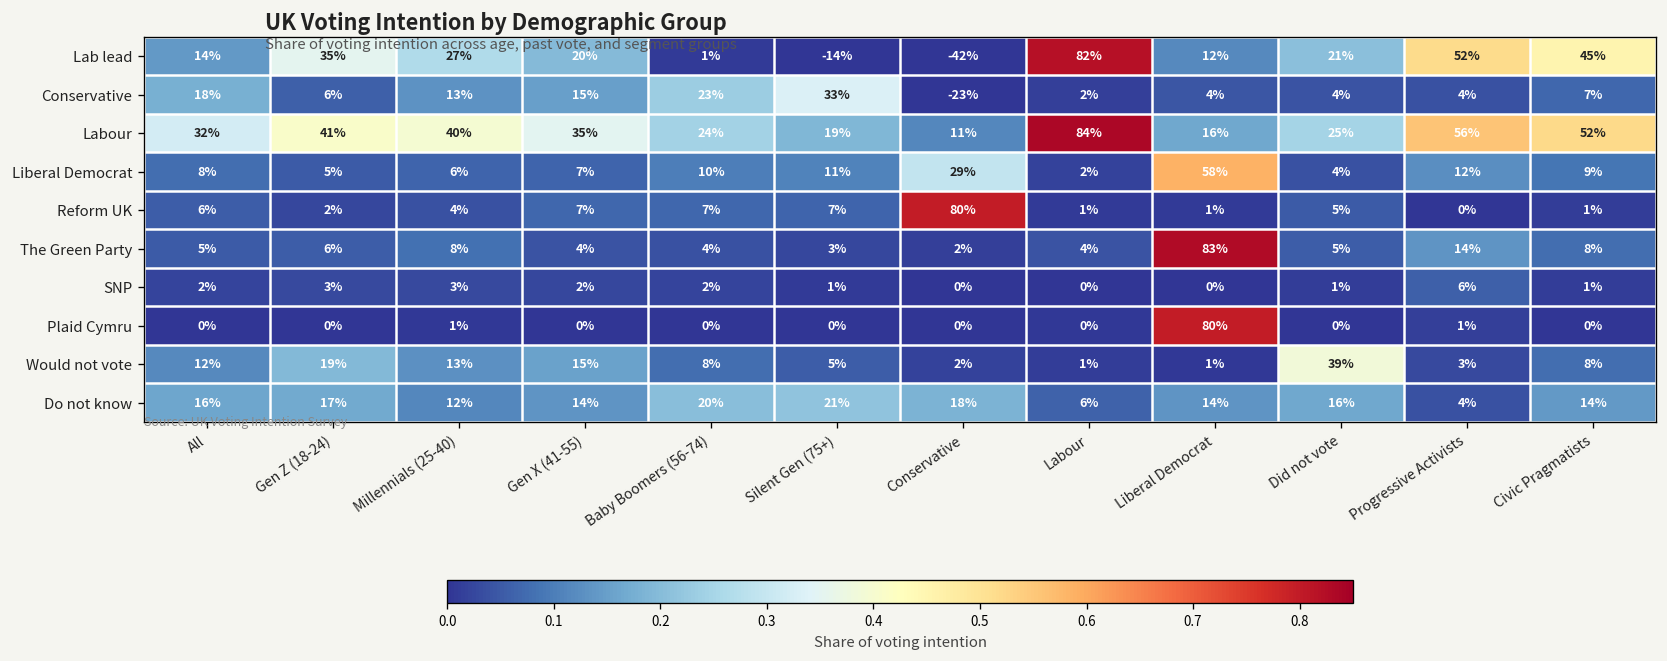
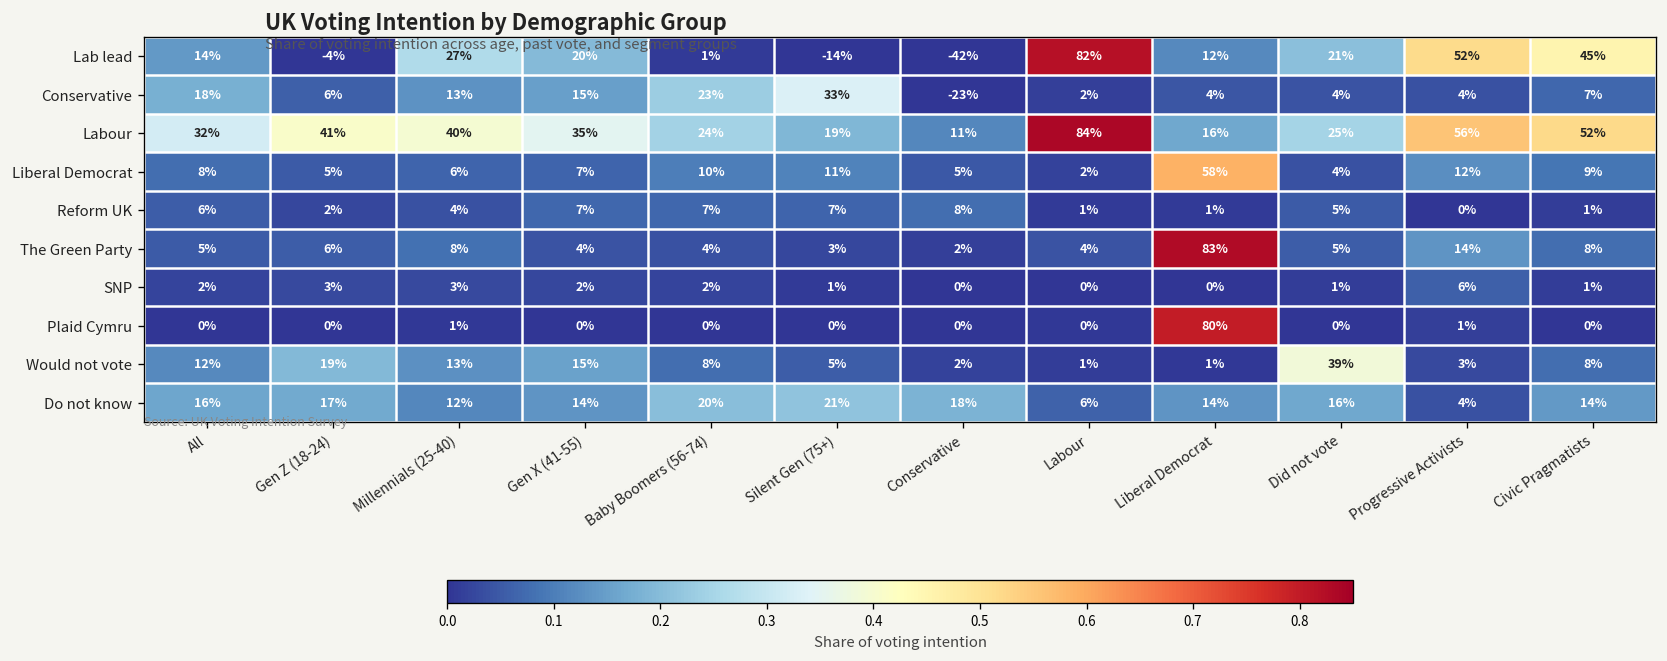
  {
    "Lab lead": {
      "All": "14%",
-     "Gen Z (18-24)": "35%",
+     "Gen Z (18-24)": "-4%",
      "Millennials (25-40)": "27%",
      "Gen X (41-55)": "20%",
      "Baby Boomers (56-74)": "1%",
      "Silent Gen (75+)": "-14%",
      "Conservative": "-42%",
      "Labour": "82%",
      "Liberal Democrat": "12%",
      "Did not vote": "21%",
      "Progressive Activists": "52%",
      "Civic Pragmatists": "45%"
    },
    "Conservative": {
      "All": "18%",
      "Gen Z (18-24)": "6%",
      "Millennials (25-40)": "13%",
      "Gen X (41-55)": "15%",
      "Baby Boomers (56-74)": "23%",
      "Silent Gen (75+)": "33%",
      "Conservative": "-23%",
      "Labour": "2%",
      "Liberal Democrat": "4%",
      "Did not vote": "4%",
      "Progressive Activists": "4%",
      "Civic Pragmatists": "7%"
    },
    "Labour": {
      "All": "32%",
      "Gen Z (18-24)": "41%",
      "Millennials (25-40)": "40%",
      "Gen X (41-55)": "35%",
      "Baby Boomers (56-74)": "24%",
      "Silent Gen (75+)": "19%",
      "Conservative": "11%",
      "Labour": "84%",
      "Liberal Democrat": "16%",
      "Did not vote": "25%",
      "Progressive Activists": "56%",
      "Civic Pragmatists": "52%"
    },
    "Liberal Democrat": {
      "All": "8%",
      "Gen Z (18-24)": "5%",
      "Millennials (25-40)": "6%",
      "Gen X (41-55)": "7%",
      "Baby Boomers (56-74)": "10%",
      "Silent Gen (75+)": "11%",
-     "Conservative": "29%",
+     "Conservative": "5%",
      "Labour": "2%",
      "Liberal Democrat": "58%",
      "Did not vote": "4%",
      "Progressive Activists": "12%",
      "Civic Pragmatists": "9%"
    },
    "Reform UK": {
      "All": "6%",
      "Gen Z (18-24)": "2%",
      "Millennials (25-40)": "4%",
      "Gen X (41-55)": "7%",
      "Baby Boomers (56-74)": "7%",
      "Silent Gen (75+)": "7%",
-     "Conservative": "80%",
+     "Conservative": "8%",
      "Labour": "1%",
      "Liberal Democrat": "1%",
      "Did not vote": "5%",
      "Progressive Activists": "0%",
      "Civic Pragmatists": "1%"
    },
    "The Green Party": {
      "All": "5%",
      "Gen Z (18-24)": "6%",
      "Millennials (25-40)": "8%",
      "Gen X (41-55)": "4%",
      "Baby Boomers (56-74)": "4%",
      "Silent Gen (75+)": "3%",
      "Conservative": "2%",
      "Labour": "4%",
      "Liberal Democrat": "83%",
      "Did not vote": "5%",
      "Progressive Activists": "14%",
      "Civic Pragmatists": "8%"
    },
    "SNP": {
      "All": "2%",
      "Gen Z (18-24)": "3%",
      "Millennials (25-40)": "3%",
      "Gen X (41-55)": "2%",
      "Baby Boomers (56-74)": "2%",
      "Silent Gen (75+)": "1%",
      "Conservative": "0%",
      "Labour": "0%",
      "Liberal Democrat": "0%",
      "Did not vote": "1%",
      "Progressive Activists": "6%",
      "Civic Pragmatists": "1%"
    },
    "Plaid Cymru": {
      "All": "0%",
      "Gen Z (18-24)": "0%",
      "Millennials (25-40)": "1%",
      "Gen X (41-55)": "0%",
      "Baby Boomers (56-74)": "0%",
      "Silent Gen (75+)": "0%",
      "Conservative": "0%",
      "Labour": "0%",
      "Liberal Democrat": "80%",
      "Did not vote": "0%",
      "Progressive Activists": "1%",
      "Civic Pragmatists": "0%"
    },
    "Would not vote": {
      "All": "12%",
      "Gen Z (18-24)": "19%",
      "Millennials (25-40)": "13%",
      "Gen X (41-55)": "15%",
      "Baby Boomers (56-74)": "8%",
      "Silent Gen (75+)": "5%",
      "Conservative": "2%",
      "Labour": "1%",
      "Liberal Democrat": "1%",
      "Did not vote": "39%",
      "Progressive Activists": "3%",
      "Civic Pragmatists": "8%"
    },
    "Do not know": {
      "All": "16%",
      "Gen Z (18-24)": "17%",
      "Millennials (25-40)": "12%",
      "Gen X (41-55)": "14%",
      "Baby Boomers (56-74)": "20%",
      "Silent Gen (75+)": "21%",
      "Conservative": "18%",
      "Labour": "6%",
      "Liberal Democrat": "14%",
      "Did not vote": "16%",
      "Progressive Activists": "4%",
      "Civic Pragmatists": "14%"
    }
  }
